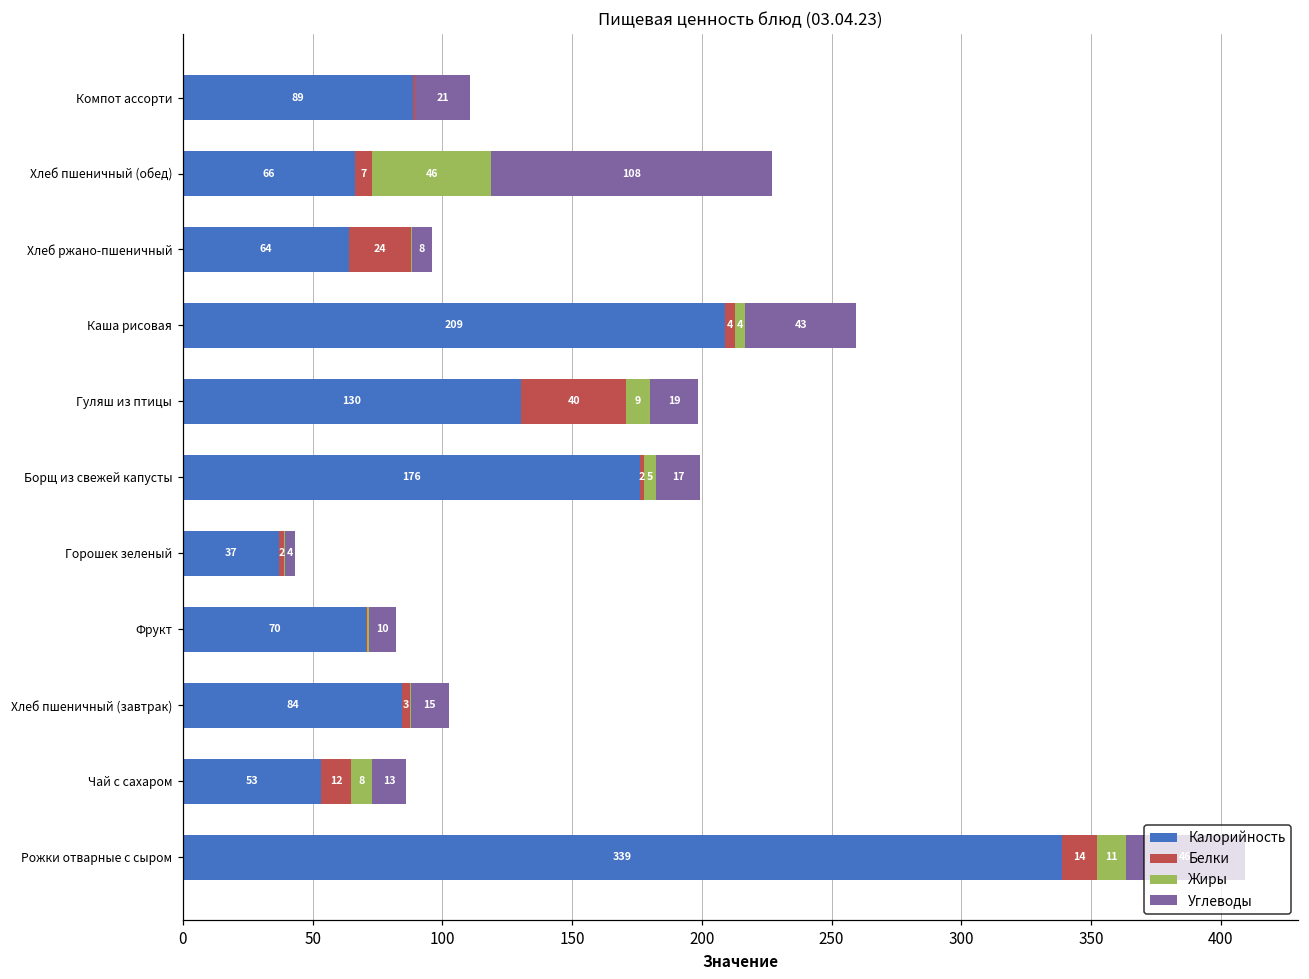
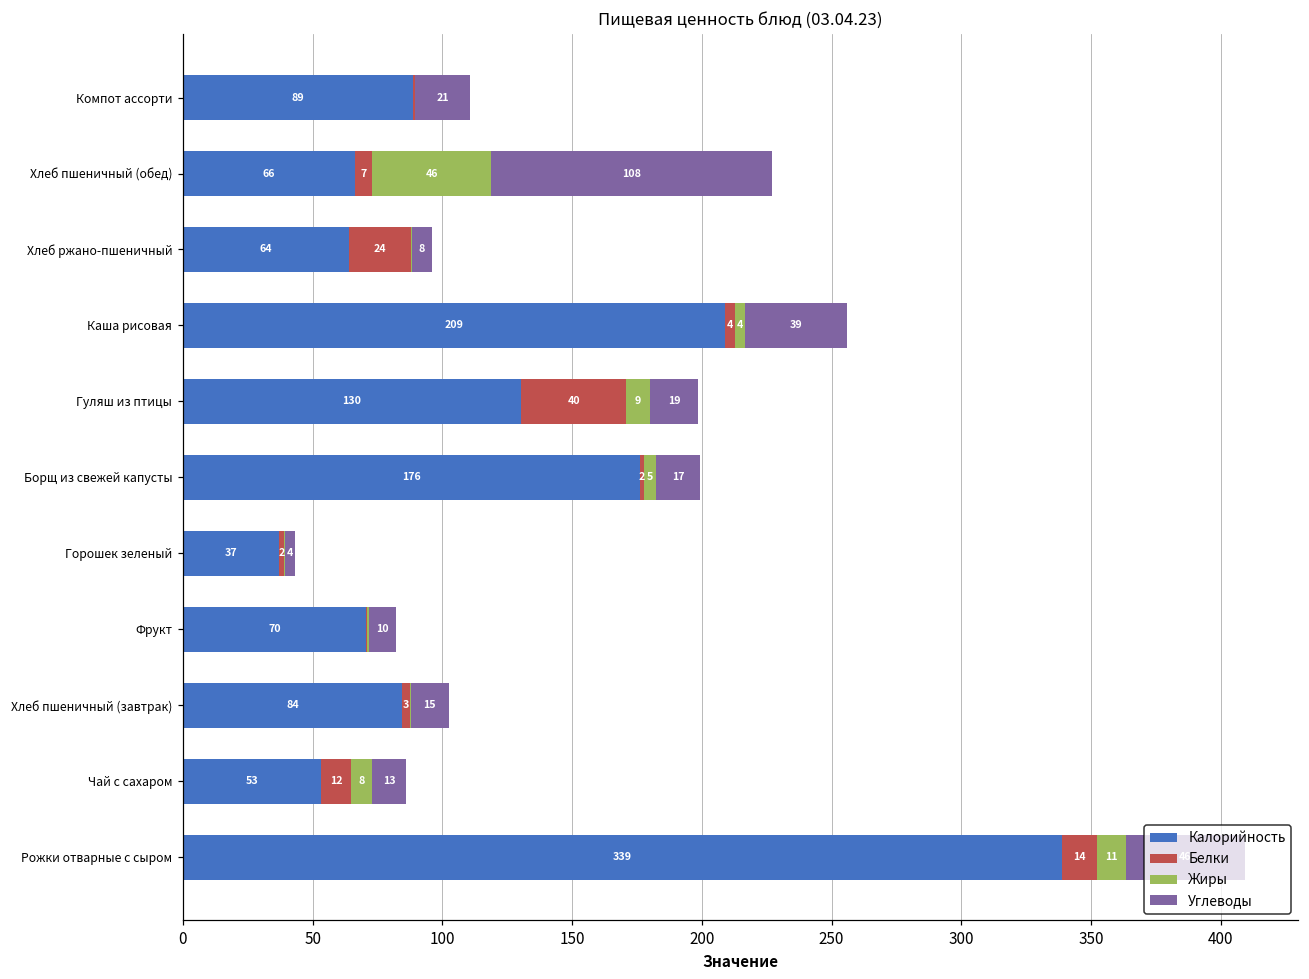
  {
    "Калорийность": {
      "Компот ассорти": 89,
      "Хлеб пшеничный (обед)": 66,
      "Хлеб ржано-пшеничный": 64,
      "Каша рисовая": 209,
      "Гуляш из птицы": 130,
      "Борщ из свежей капусты": 176,
      "Горошек зеленый": 37,
      "Фрукт": 70,
      "Хлеб пшеничный (завтрак)": 84,
      "Чай с сахаром": 53,
      "Рожки отварные с сыром": 339
    },
    "Белки": {
      "Хлеб пшеничный (обед)": 7,
      "Хлеб ржано-пшеничный": 24,
      "Каша рисовая": 4,
      "Гуляш из птицы": 40,
      "Борщ из свежей капусты": 2,
      "Горошек зеленый": 2,
      "Хлеб пшеничный (завтрак)": 3,
      "Чай с сахаром": 12,
      "Рожки отварные с сыром": 14
    },
    "Жиры": {
      "Хлеб пшеничный (обед)": 46,
      "Каша рисовая": 4,
      "Гуляш из птицы": 9,
      "Борщ из свежей капусты": 5,
      "Чай с сахаром": 8,
      "Рожки отварные с сыром": 11
    },
    "Углеводы": {
      "Компот ассорти": 21,
      "Хлеб пшеничный (обед)": 108,
      "Хлеб ржано-пшеничный": 8,
-     "Каша рисовая": 43,
+     "Каша рисовая": 39,
      "Гуляш из птицы": 19,
      "Борщ из свежей капусты": 17,
      "Горошек зеленый": 4,
      "Фрукт": 10,
      "Хлеб пшеничный (завтрак)": 15,
      "Чай с сахаром": 13
    }
  }
